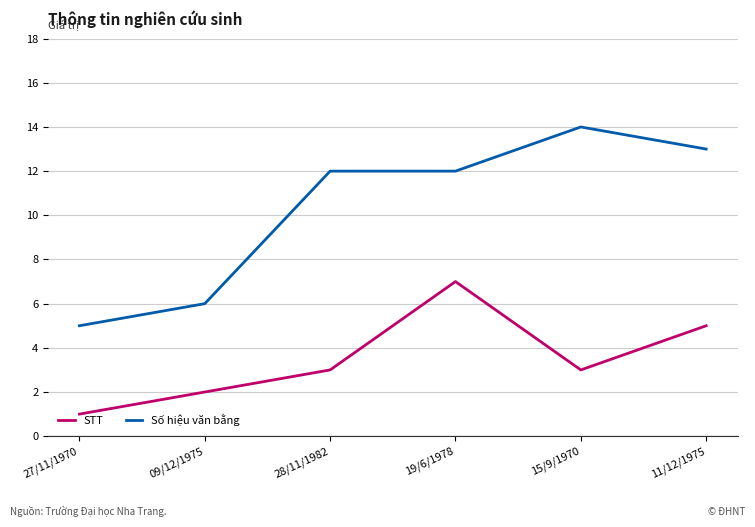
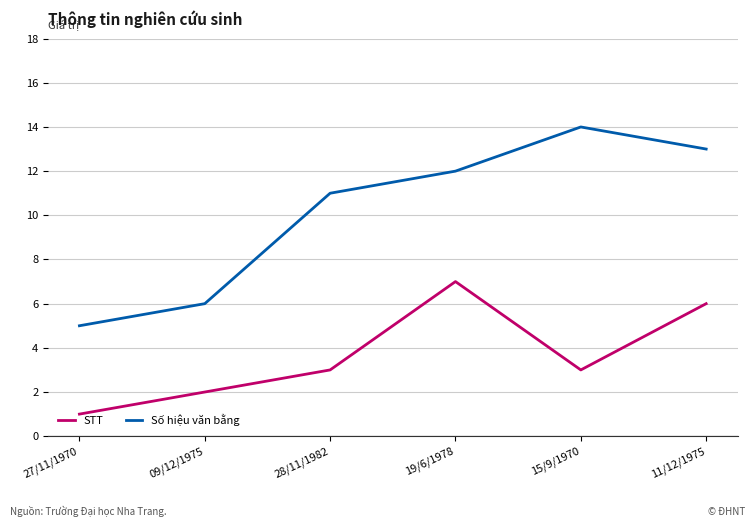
  {
    "STT": {
      "27/11/1970": 1,
      "09/12/1975": 2,
      "28/11/1982": 3,
      "19/6/1978": 7,
      "15/9/1970": 3,
-     "11/12/1975": 5
+     "11/12/1975": 6
    },
    "Số hiệu văn bằng": {
      "27/11/1970": 5,
      "09/12/1975": 6,
-     "28/11/1982": 12,
+     "28/11/1982": 11,
      "19/6/1978": 12,
      "15/9/1970": 14,
      "11/12/1975": 13
    }
  }
